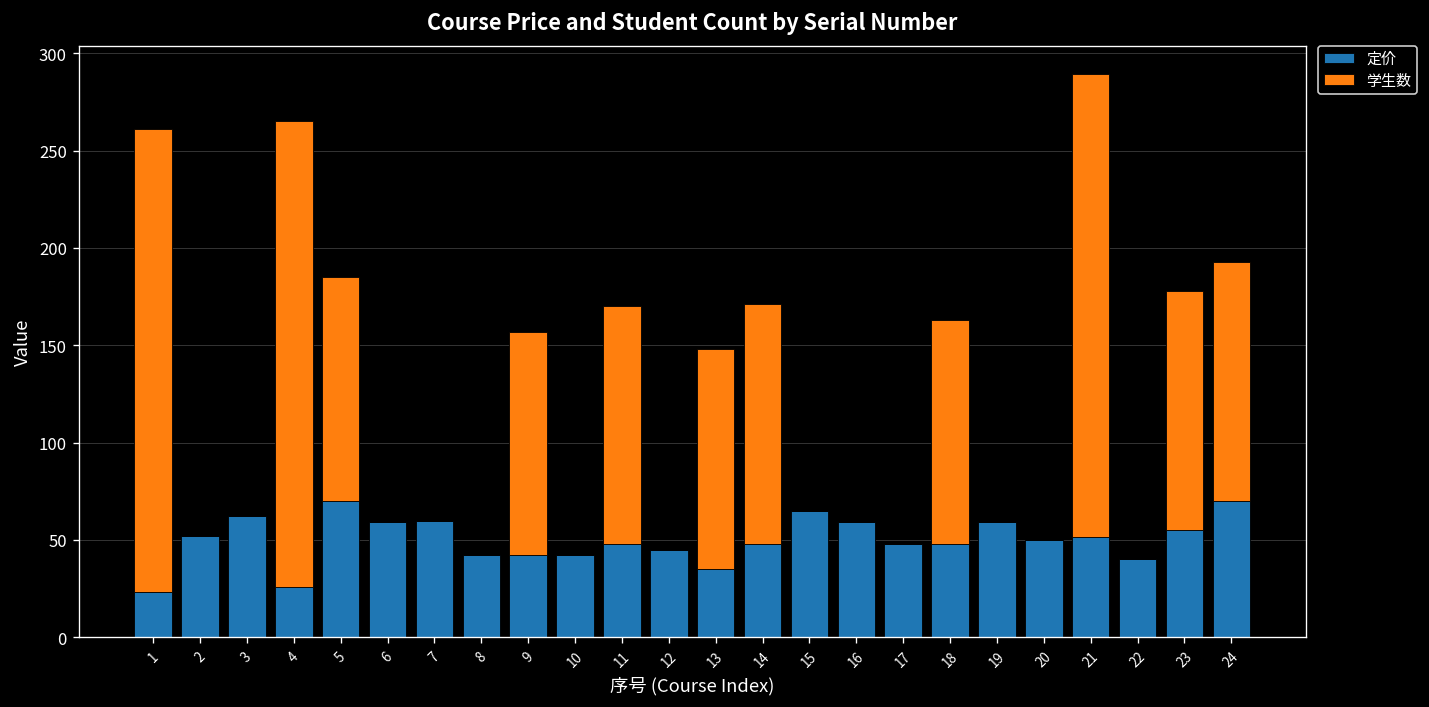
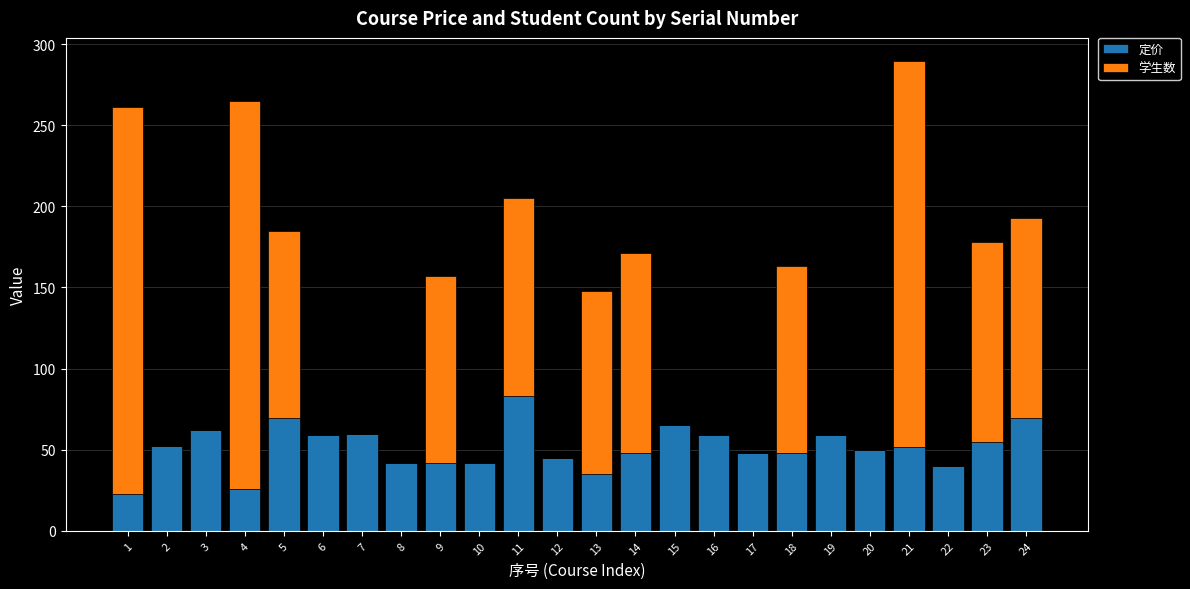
  {
    "定价": {
      "1": 23,
      "2": 52,
      "3": 62,
      "4": 26,
      "5": 70,
      "6": 59,
      "7": 60,
      "8": 42,
      "9": 42,
      "10": 42,
-     "11": 48,
+     "11": 83,
      "12": 45,
      "13": 35,
      "14": 48,
      "15": 65,
      "16": 59,
      "17": 48,
      "18": 48,
      "19": 59,
      "20": 50,
      "21": 51,
      "22": 40,
      "23": 55,
      "24": 70
    },
    "学生数": {
      "1": 238,
      "2": 0,
      "3": 0,
      "4": 239,
      "5": 115,
      "6": 0,
      "7": 0,
      "8": 0,
      "9": 115,
      "10": 0,
      "11": 122,
      "12": 0,
      "13": 113,
      "14": 123,
      "15": 0,
      "16": 0,
      "17": 0,
      "18": 115,
      "19": 0,
      "20": 0,
      "21": 238,
      "22": 0,
      "23": 123,
      "24": 123
    }
  }
